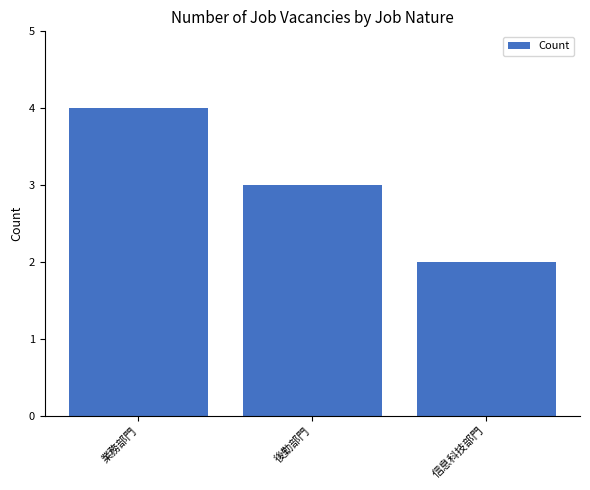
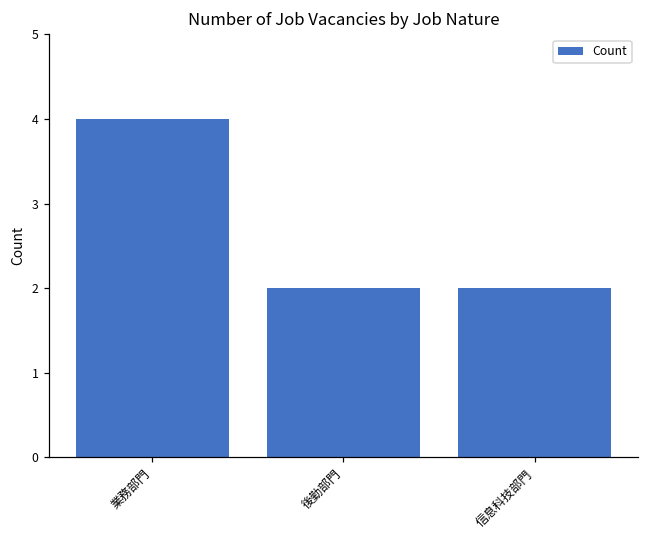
  {
    "業務部門": 4,
-   "後勤部門": 3,
+   "後勤部門": 2,
    "信息科技部門": 2
  }
